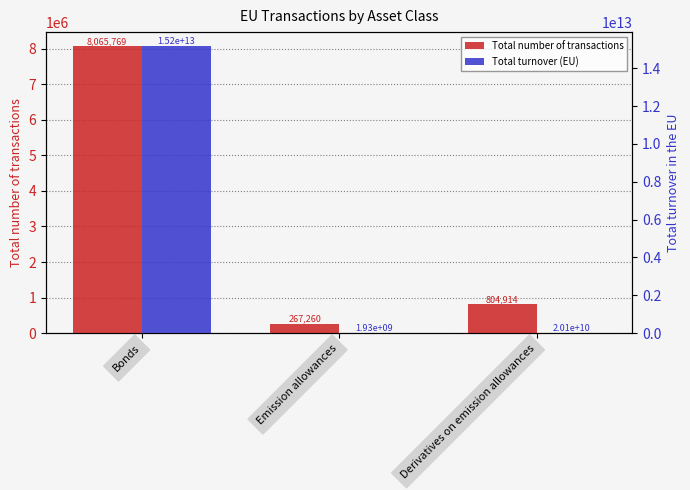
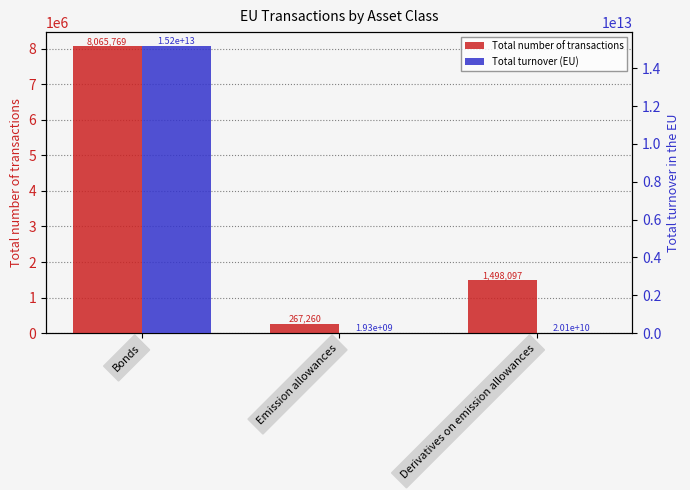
  {
    "Total number of transactions": {
      "Bonds": "8,065,769",
      "Emission allowances": "267,260",
-     "Derivatives on emission allowances": "804,914"
+     "Derivatives on emission allowances": "1,498,097"
    }
  }
